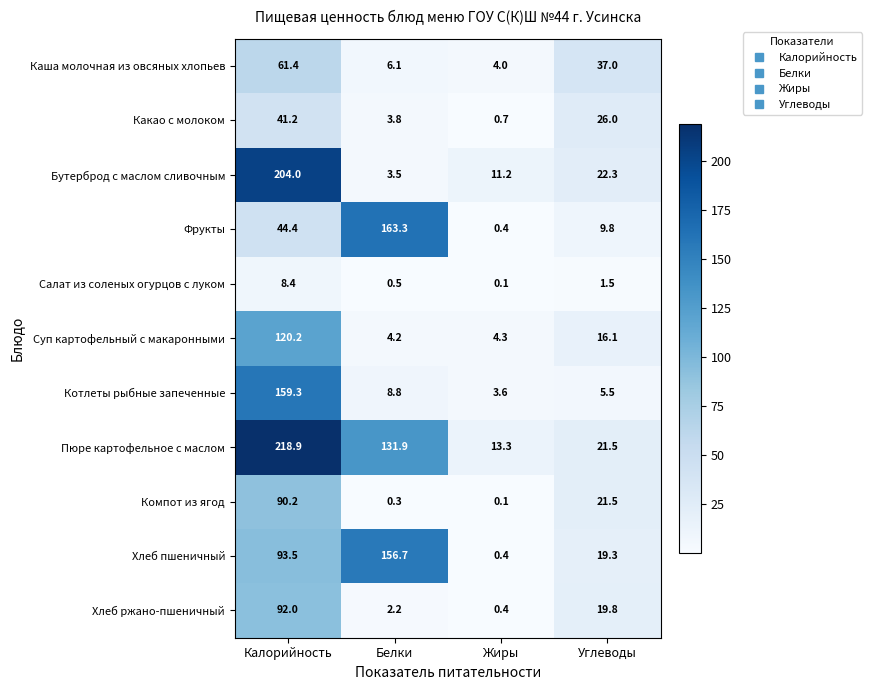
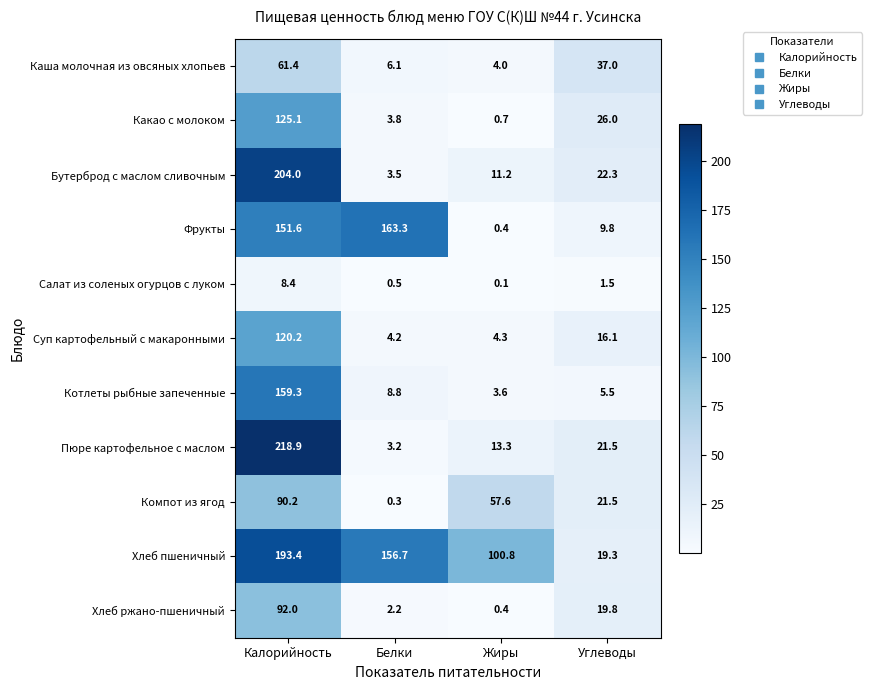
  {
    "Каша молочная из овсяных хлопьев": {
      "Калорийность": 61.4,
      "Белки": 6.1,
      "Жиры": 4.0,
      "Углеводы": 37.0
    },
    "Какао с молоком": {
-     "Калорийность": 41.2,
+     "Калорийность": 125.1,
      "Белки": 3.8,
      "Жиры": 0.7,
      "Углеводы": 26.0
    },
    "Бутерброд с маслом сливочным": {
      "Калорийность": 204.0,
      "Белки": 3.5,
      "Жиры": 11.2,
      "Углеводы": 22.3
    },
    "Фрукты": {
-     "Калорийность": 44.4,
+     "Калорийность": 151.6,
      "Белки": 163.3,
      "Жиры": 0.4,
      "Углеводы": 9.8
    },
    "Салат из соленых огурцов с луком": {
      "Калорийность": 8.4,
      "Белки": 0.5,
      "Жиры": 0.1,
      "Углеводы": 1.5
    },
    "Суп картофельный с макаронными": {
      "Калорийность": 120.2,
      "Белки": 4.2,
      "Жиры": 4.3,
      "Углеводы": 16.1
    },
    "Котлеты рыбные запеченные": {
      "Калорийность": 159.3,
      "Белки": 8.8,
      "Жиры": 3.6,
      "Углеводы": 5.5
    },
    "Пюре картофельное с маслом": {
      "Калорийность": 218.9,
-     "Белки": 131.9,
+     "Белки": 3.2,
      "Жиры": 13.3,
      "Углеводы": 21.5
    },
    "Компот из ягод": {
      "Калорийность": 90.2,
      "Белки": 0.3,
-     "Жиры": 0.1,
+     "Жиры": 57.6,
      "Углеводы": 21.5
    },
    "Хлеб пшеничный": {
-     "Калорийность": 93.5,
+     "Калорийность": 193.4,
      "Белки": 156.7,
-     "Жиры": 0.4,
+     "Жиры": 100.8,
      "Углеводы": 19.3
    },
    "Хлеб ржано-пшеничный": {
      "Калорийность": 92.0,
      "Белки": 2.2,
      "Жиры": 0.4,
      "Углеводы": 19.8
    }
  }
